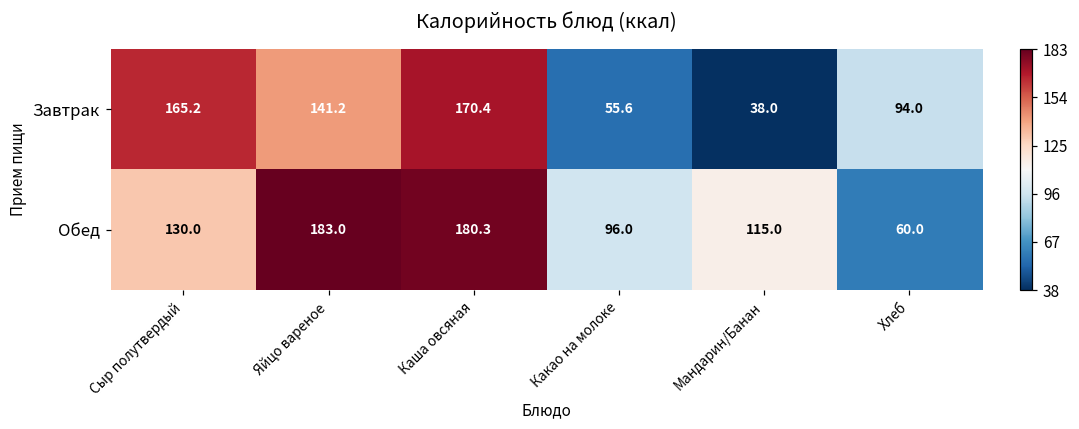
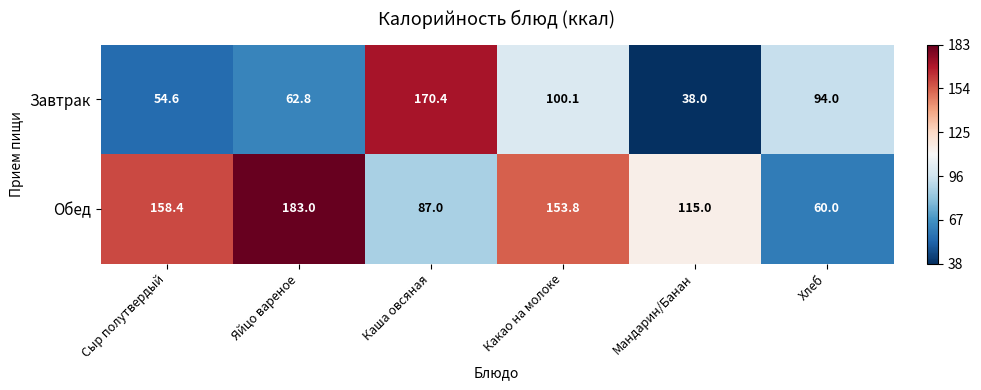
  {
    "Завтрак": {
-     "Сыр полутвердый": 165.2,
-     "Яйцо вареное": 141.2,
+     "Сыр полутвердый": 54.6,
+     "Яйцо вареное": 62.8,
      "Каша овсяная": 170.4,
-     "Какао на молоке": 55.6,
+     "Какао на молоке": 100.1,
      "Мандарин/Банан": 38.0,
      "Хлеб": 94.0
    },
    "Обед": {
-     "Сыр полутвердый": 130.0,
+     "Сыр полутвердый": 158.4,
      "Яйцо вареное": 183.0,
-     "Каша овсяная": 180.3,
-     "Какао на молоке": 96.0,
+     "Каша овсяная": 87.0,
+     "Какао на молоке": 153.8,
      "Мандарин/Банан": 115.0,
      "Хлеб": 60.0
    }
  }
